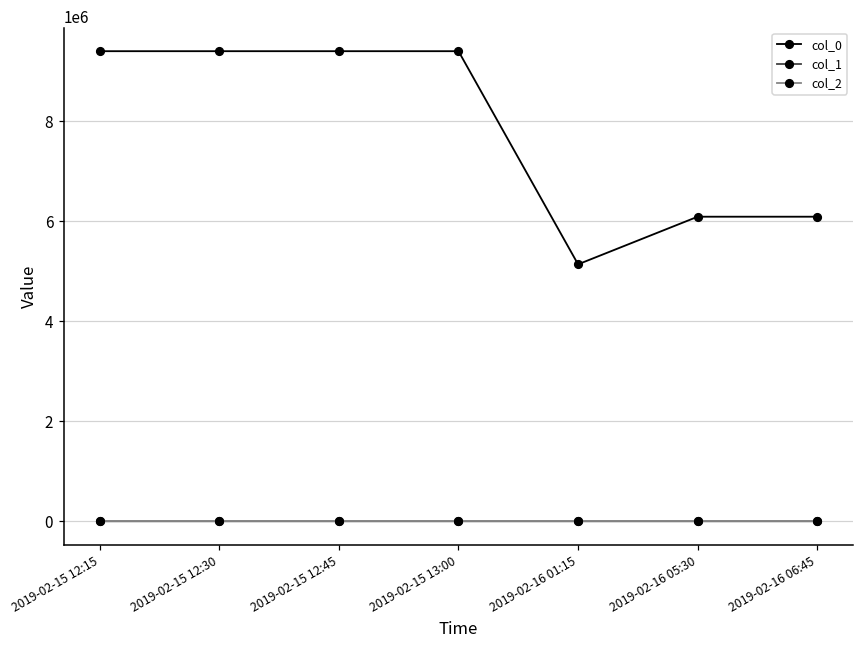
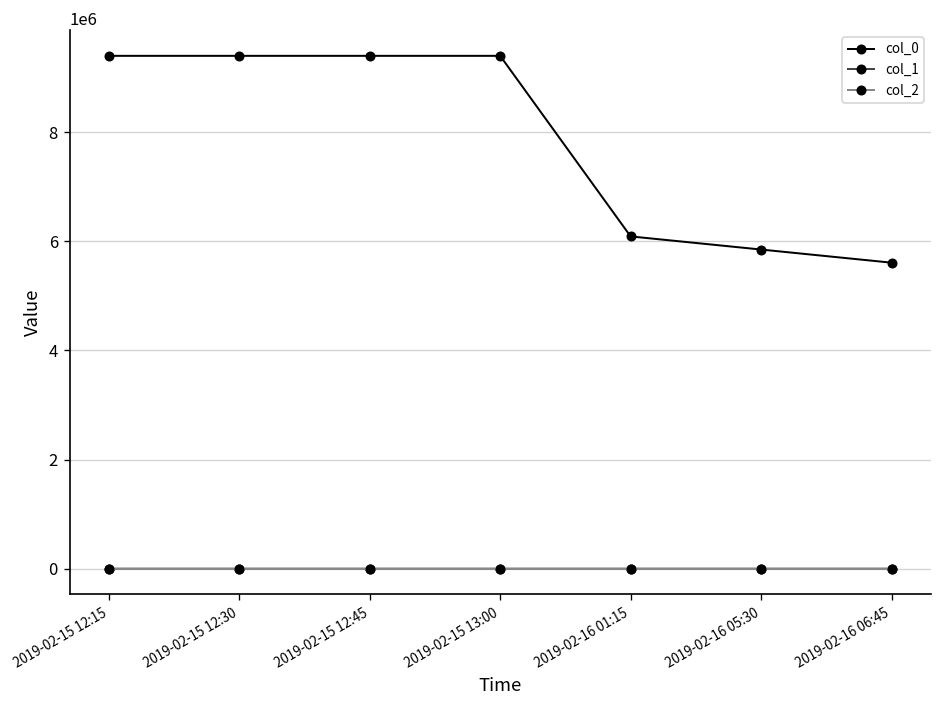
  {
    "col_0": {
      "2019-02-15 12:15": 9400000,
      "2019-02-15 12:30": 9400000,
      "2019-02-15 12:45": 9400000,
      "2019-02-15 13:00": 9400000,
-     "2019-02-16 01:15": 5100000,
-     "2019-02-16 05:30": 6100000,
-     "2019-02-16 06:45": 6100000
+     "2019-02-16 01:15": 6100000,
+     "2019-02-16 05:30": 5800000,
+     "2019-02-16 06:45": 5600000
    },
    "col_2": {
      "2019-02-15 12:15": 0,
      "2019-02-15 12:30": 0,
      "2019-02-15 12:45": 0,
      "2019-02-15 13:00": 0,
      "2019-02-16 01:15": 0,
      "2019-02-16 05:30": 0,
      "2019-02-16 06:45": 0
    }
  }
